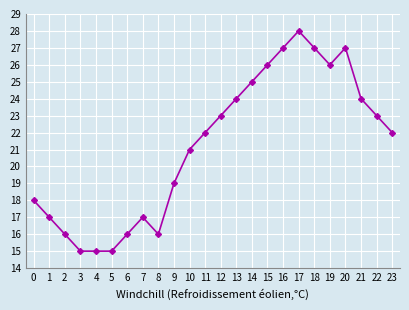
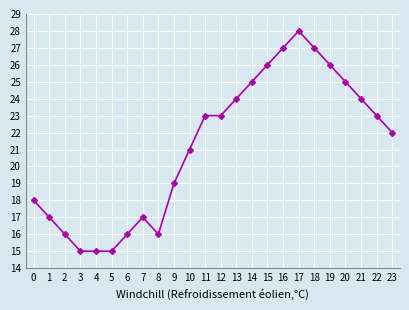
  {
    "0": 18,
    "1": 17,
    "2": 16,
    "3": 15,
    "4": 15,
    "5": 15,
    "6": 16,
    "7": 17,
    "8": 16,
    "9": 19,
    "10": 21,
-   "11": 22,
+   "11": 23,
    "12": 23,
    "13": 24,
    "14": 25,
    "15": 26,
    "16": 27,
    "17": 28,
    "18": 27,
    "19": 26,
-   "20": 27,
+   "20": 25,
    "21": 24,
    "22": 23,
    "23": 22
  }
